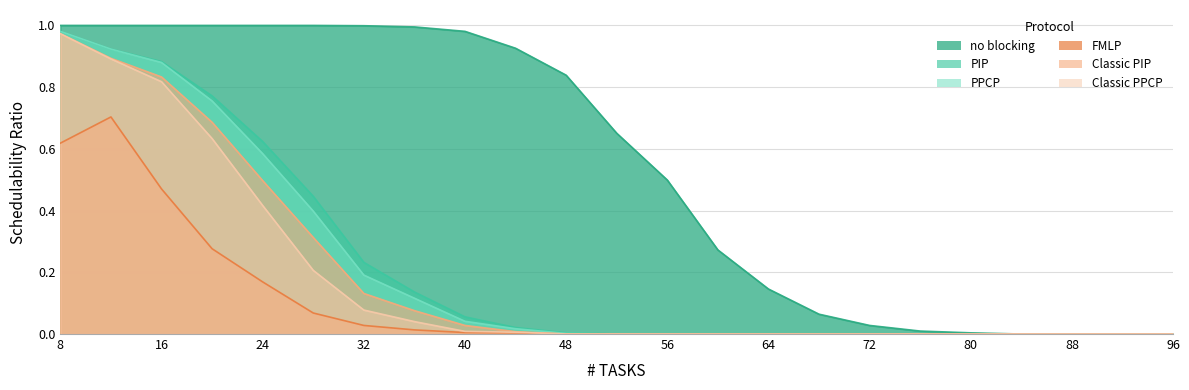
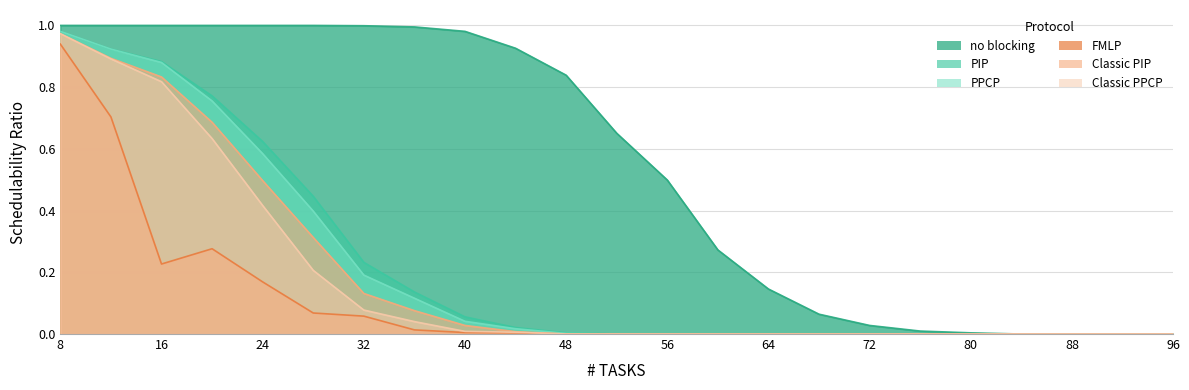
  {
    "PPCP": {
      "24": 0.58,
      "32": 0.19,
      "40": 0.04
    },
    "FMLP": {
-     "8": 0.62,
-     "16": 0.47,
+     "8": 0.94,
+     "16": 0.23,
      "24": 0.17,
-     "32": 0.03
+     "32": 0.06
    }
  }
